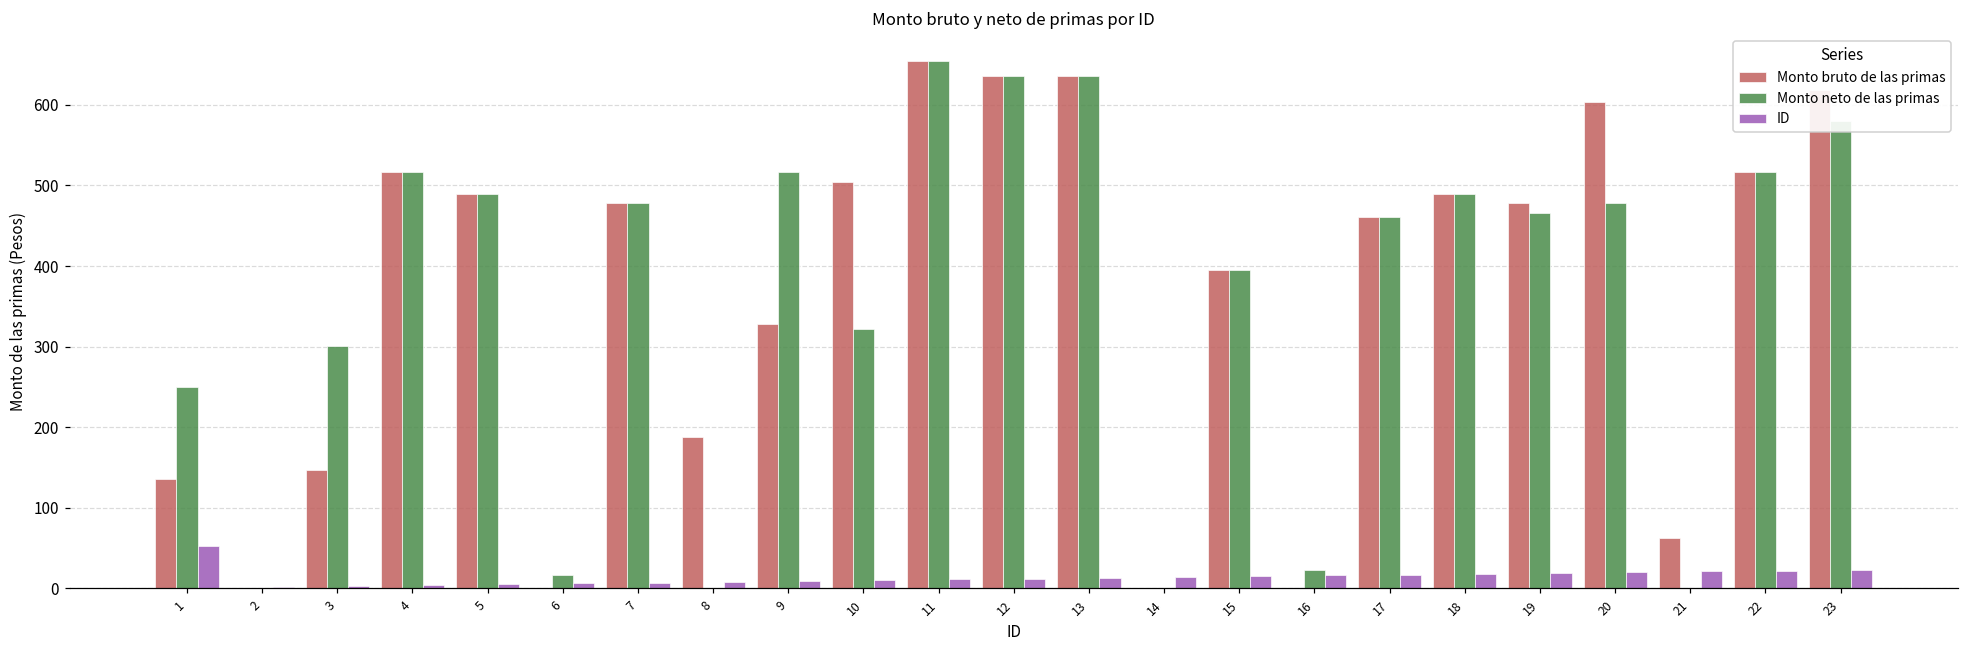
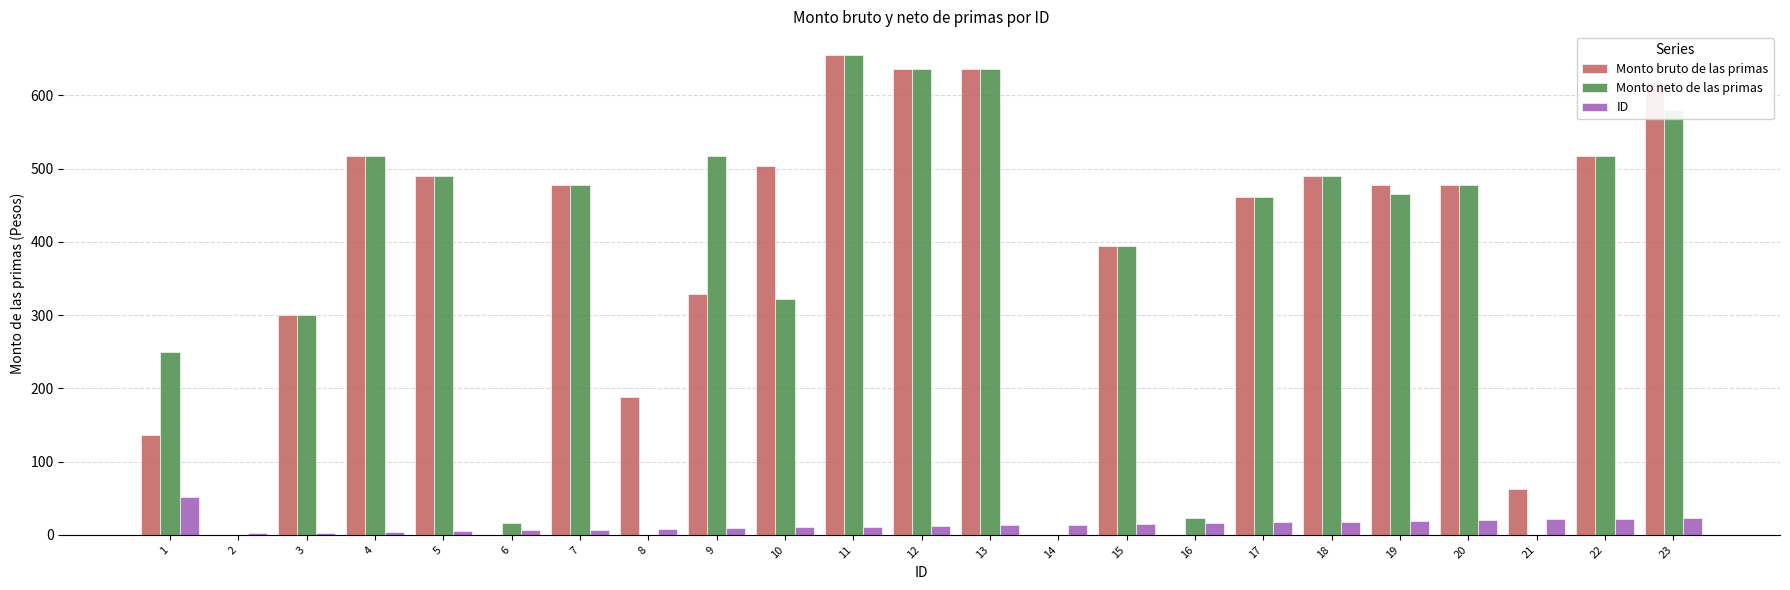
  {
    "Monto bruto de las primas": {
      "1": 140,
      "2": 0,
-     "3": 150,
+     "3": 300,
      "4": 520,
      "5": 490,
      "6": 0,
      "7": 480,
      "8": 190,
      "9": 330,
      "10": 500,
      "11": 650,
      "12": 640,
      "13": 640,
      "14": 0,
      "15": 390,
      "16": 0,
      "17": 460,
      "18": 490,
      "19": 480,
-     "20": 600,
+     "20": 480,
      "21": 60,
      "22": 520
    },
    "Monto neto de las primas": {
      "1": 250,
      "2": 0,
      "3": 300,
      "4": 520,
      "5": 490,
      "6": 20,
      "7": 480,
      "8": 0,
      "9": 520,
      "10": 320,
      "11": 650,
      "12": 640,
      "13": 640,
      "14": 0,
      "15": 390,
      "16": 20,
      "17": 460,
      "18": 490,
      "19": 470,
      "20": 480,
      "21": 0,
      "22": 520
    },
    "ID": {
      "1": 50,
      "4": 0,
      "5": 10,
      "6": 10,
      "7": 10,
      "8": 10,
      "9": 10,
      "10": 10,
      "11": 10,
      "12": 10,
      "13": 10,
      "14": 10,
      "15": 20,
      "16": 20,
      "17": 20,
      "18": 20,
      "19": 20,
      "20": 20,
      "21": 20,
      "22": 20,
      "23": 20
    }
  }
